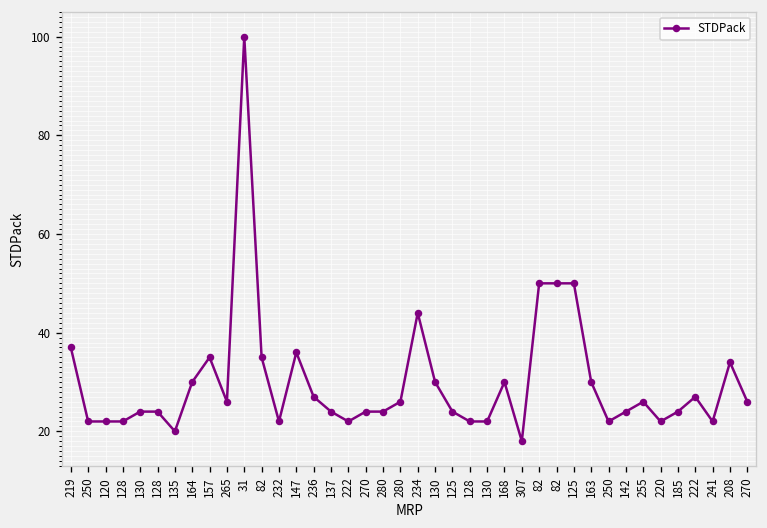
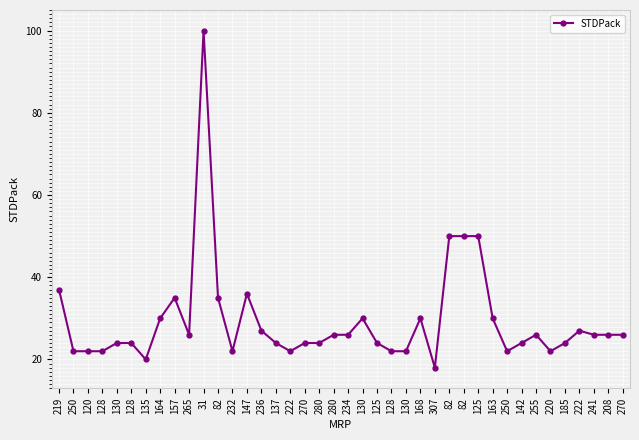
  {
    "219": 37,
    "120": 22,
    "135": 20,
    "164": 30,
    "157": 35,
    "265": 26,
    "31": 100,
    "232": 22,
    "147": 36,
    "236": 27,
    "137": 24,
-   "234": 44,
+   "234": 26,
    "168": 30,
    "307": 18,
    "163": 30,
    "142": 24,
    "255": 26,
    "220": 22,
    "185": 24,
-   "241": 22,
-   "208": 34
+   "241": 26,
+   "208": 26
  }
